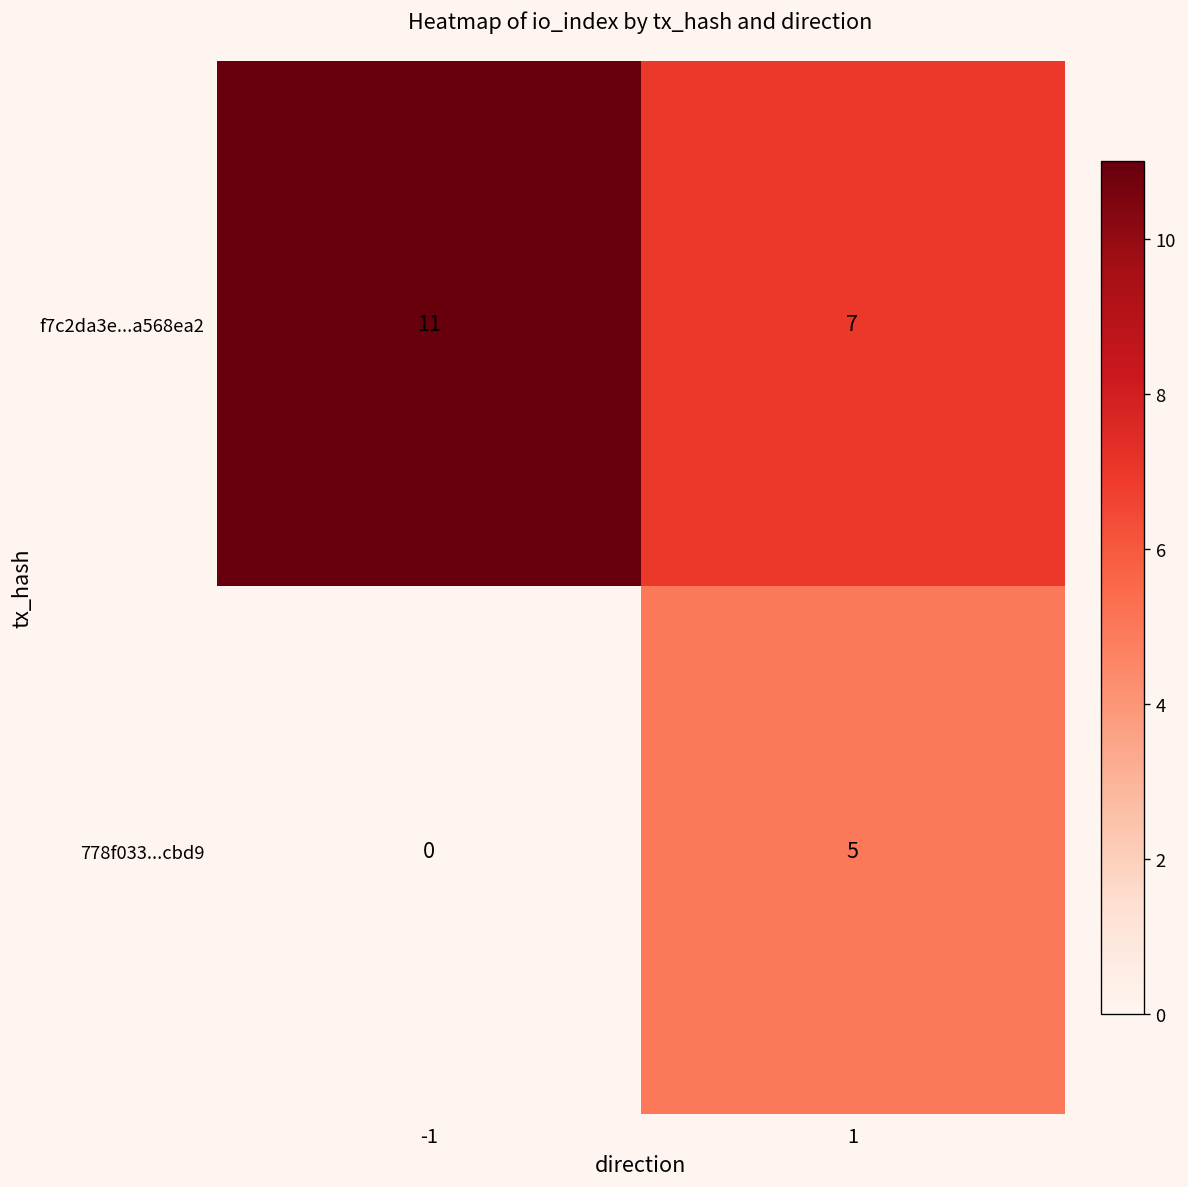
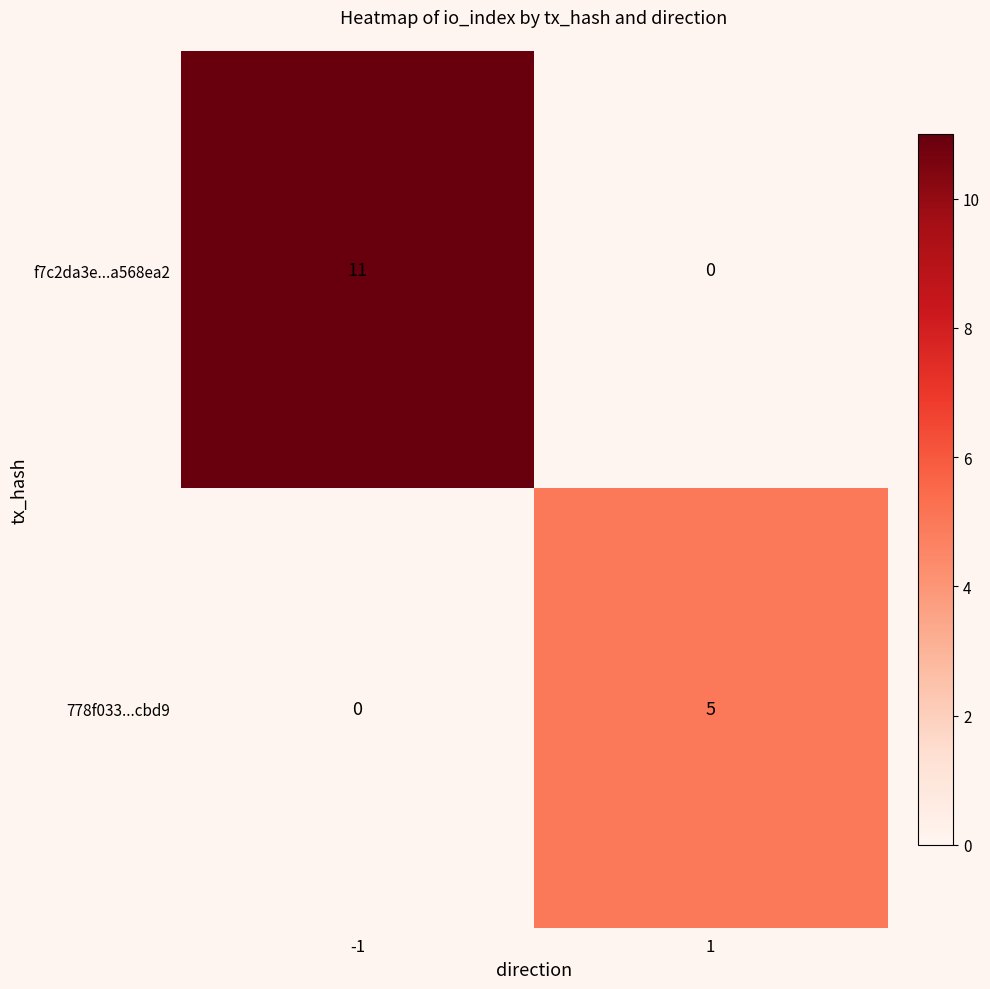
  {
    "f7c2da3e...a568ea2": {
      "-1": 11,
-     "1": 7
+     "1": 0
    },
    "778f033...cbd9": {
      "-1": 0,
      "1": 5
    }
  }
